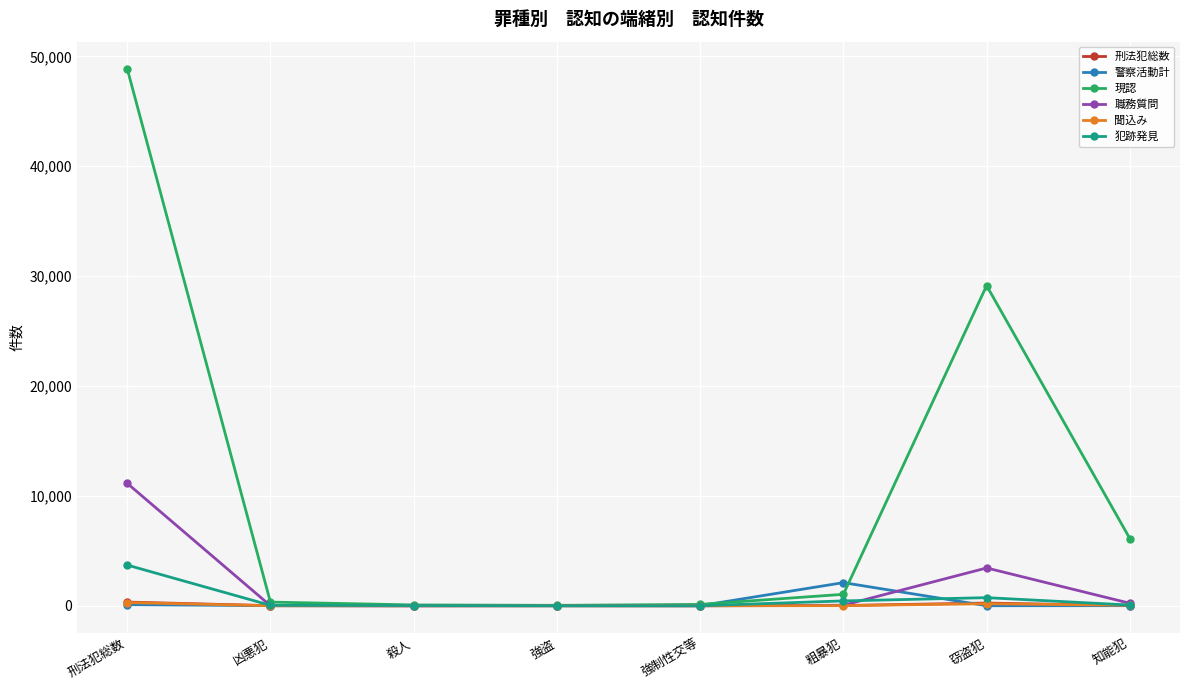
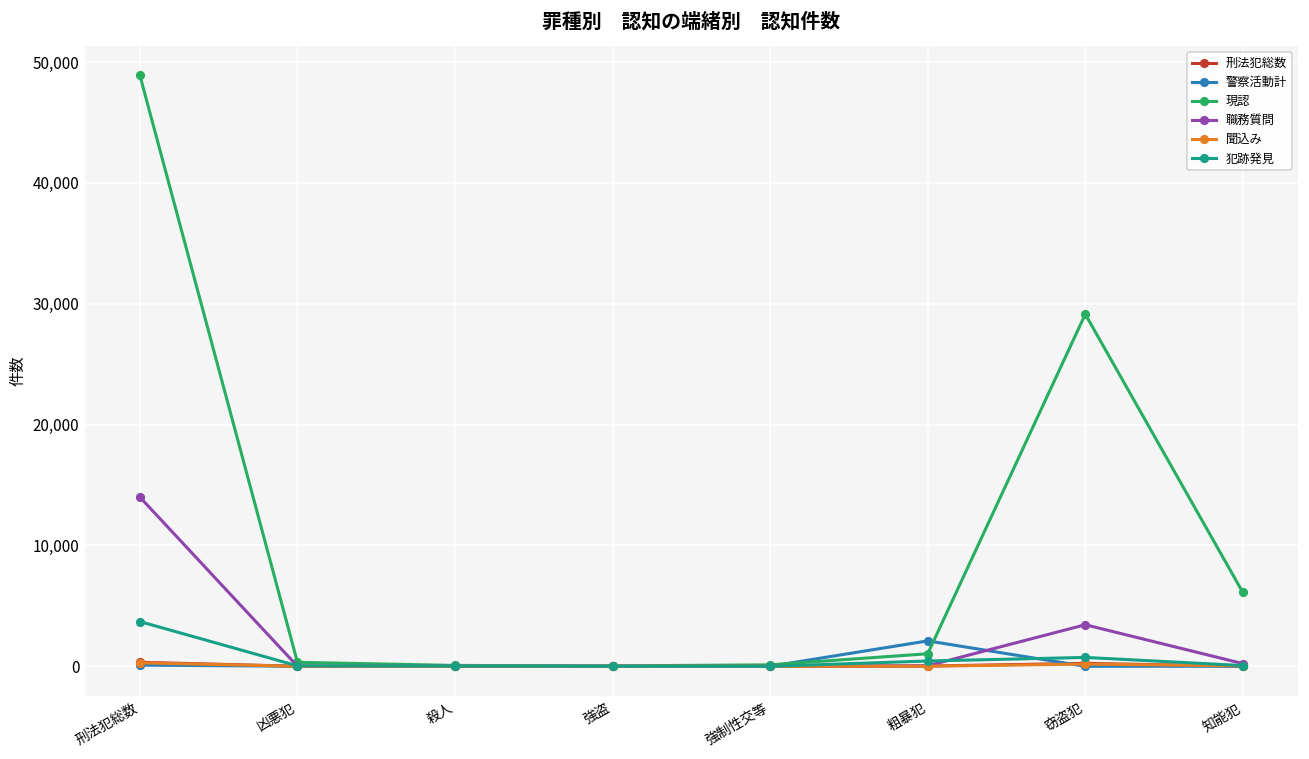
  {
    "警察活動計": {
      "粗暴犯": "2,100"
    },
    "職務質問": {
-     "刑法犯総数": "11,100",
+     "刑法犯総数": "14,000",
      "窃盗犯": "3,400"
    }
  }
